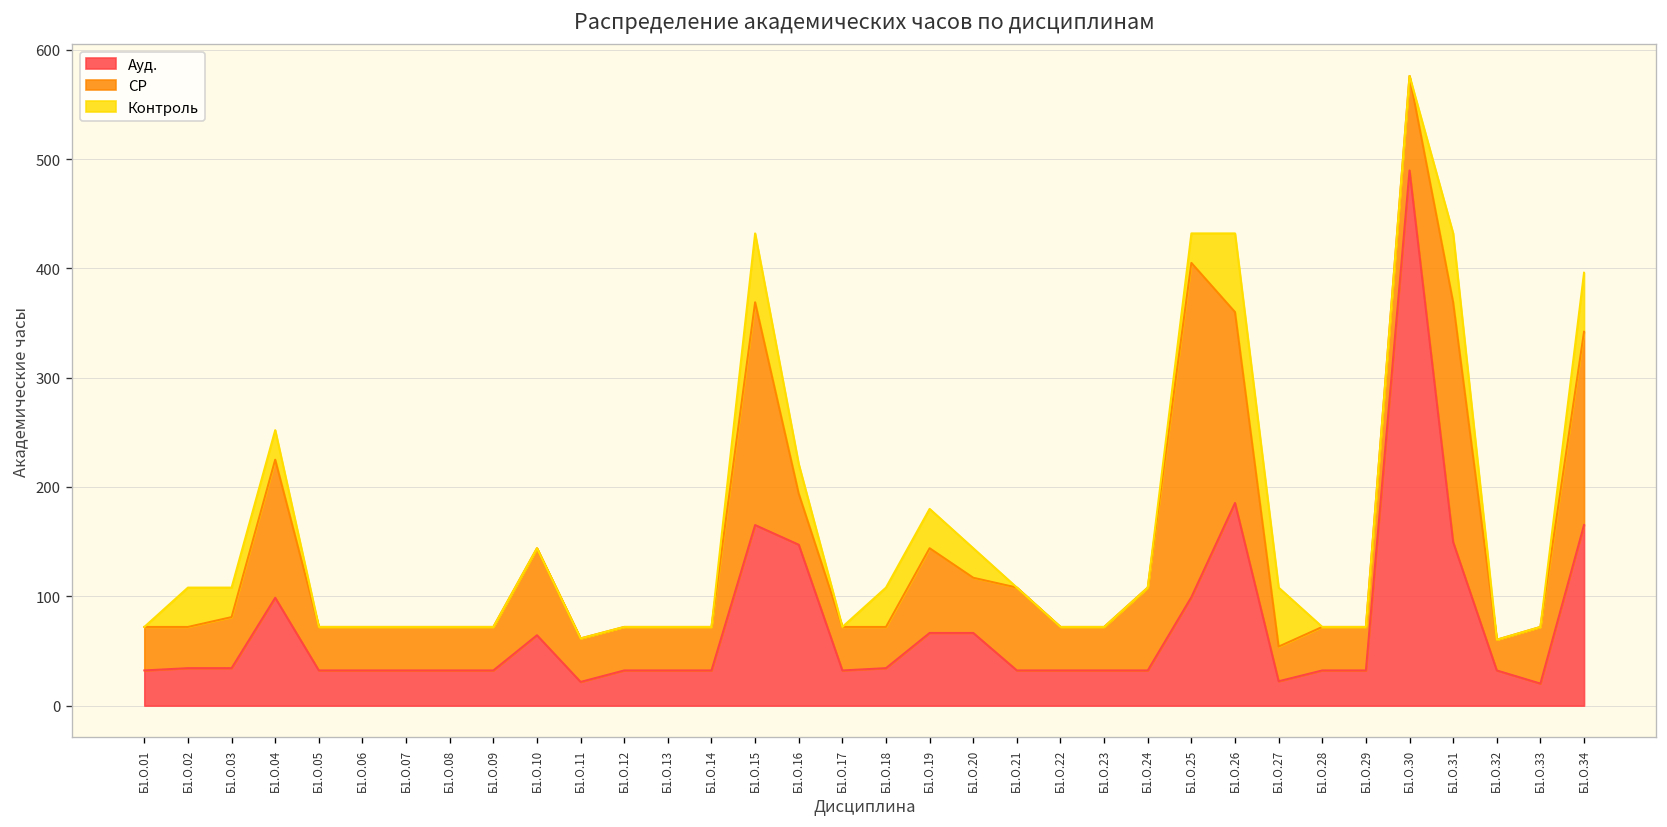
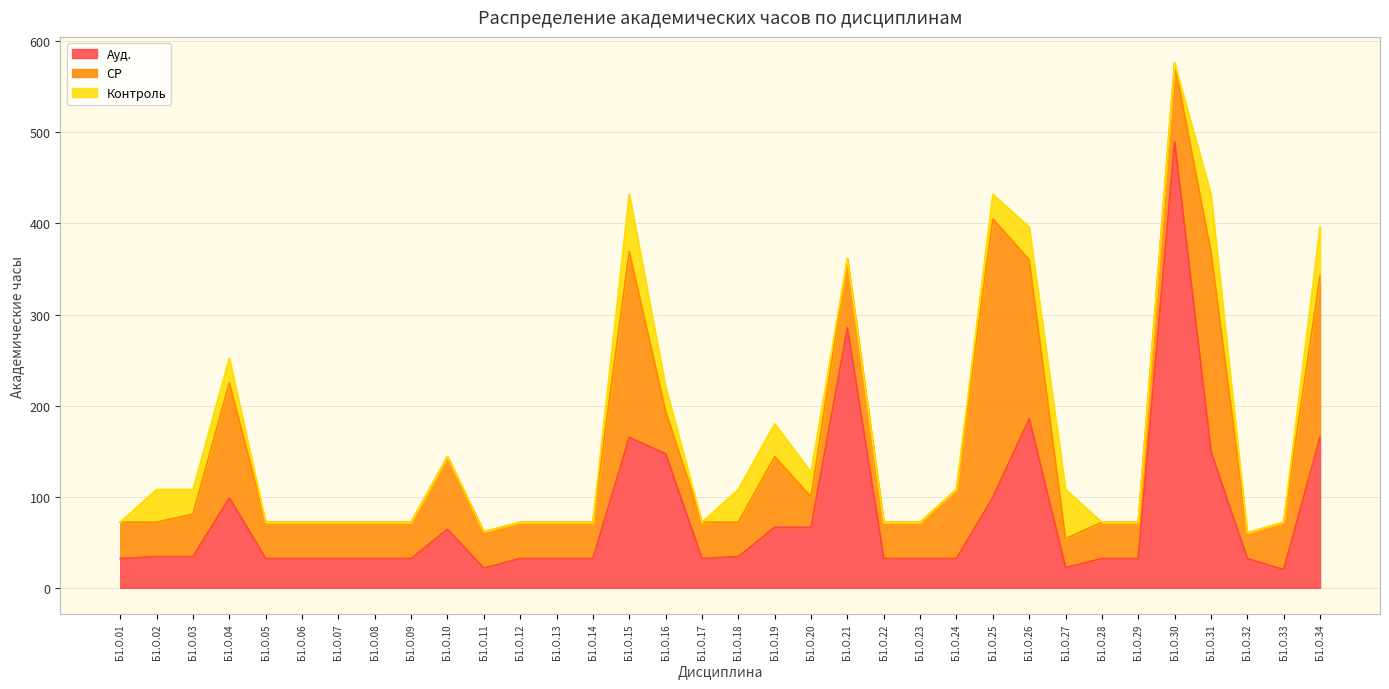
  {
    "Ауд.": {
      "Б1.О.01": 30,
      "Б1.О.02": 30,
      "Б1.О.03": 30,
      "Б1.О.04": 100,
      "Б1.О.05": 30,
      "Б1.О.06": 30,
      "Б1.О.07": 30,
      "Б1.О.08": 30,
      "Б1.О.09": 30,
      "Б1.О.10": 60,
      "Б1.О.11": 20,
      "Б1.О.12": 30,
      "Б1.О.13": 30,
      "Б1.О.14": 30,
      "Б1.О.15": 170,
      "Б1.О.16": 150,
      "Б1.О.17": 30,
      "Б1.О.18": 30,
      "Б1.О.19": 70,
      "Б1.О.20": 70,
-     "Б1.О.21": 30,
+     "Б1.О.21": 290,
      "Б1.О.22": 30,
      "Б1.О.23": 30,
      "Б1.О.24": 30,
      "Б1.О.25": 100,
      "Б1.О.26": 190,
      "Б1.О.27": 20,
      "Б1.О.28": 30,
      "Б1.О.29": 30,
      "Б1.О.30": 490,
      "Б1.О.31": 150,
      "Б1.О.32": 30,
      "Б1.О.33": 20,
      "Б1.О.34": 170
    },
    "СР": {
      "Б1.О.02": 40,
      "Б1.О.03": 50,
      "Б1.О.04": 130,
      "Б1.О.15": 200,
      "Б1.О.16": 50,
      "Б1.О.18": 40,
      "Б1.О.19": 80,
-     "Б1.О.20": 50,
+     "Б1.О.20": 30,
      "Б1.О.25": 310,
      "Б1.О.26": 170,
      "Б1.О.27": 30,
      "Б1.О.31": 220,
      "Б1.О.34": 180
    },
    "Контроль": {
      "Б1.О.02": 40,
      "Б1.О.03": 30,
      "Б1.О.04": 30,
      "Б1.О.15": 60,
      "Б1.О.16": 30,
      "Б1.О.18": 40,
      "Б1.О.19": 40,
      "Б1.О.20": 30,
      "Б1.О.25": 30,
-     "Б1.О.26": 70,
+     "Б1.О.26": 40,
      "Б1.О.27": 50,
      "Б1.О.31": 60,
      "Б1.О.34": 50
    }
  }
